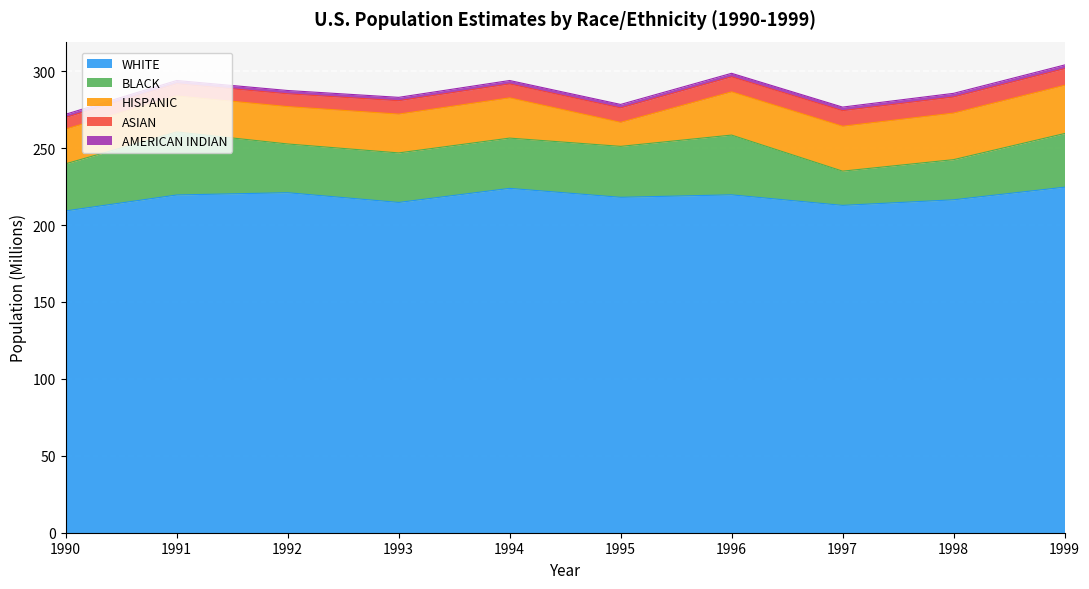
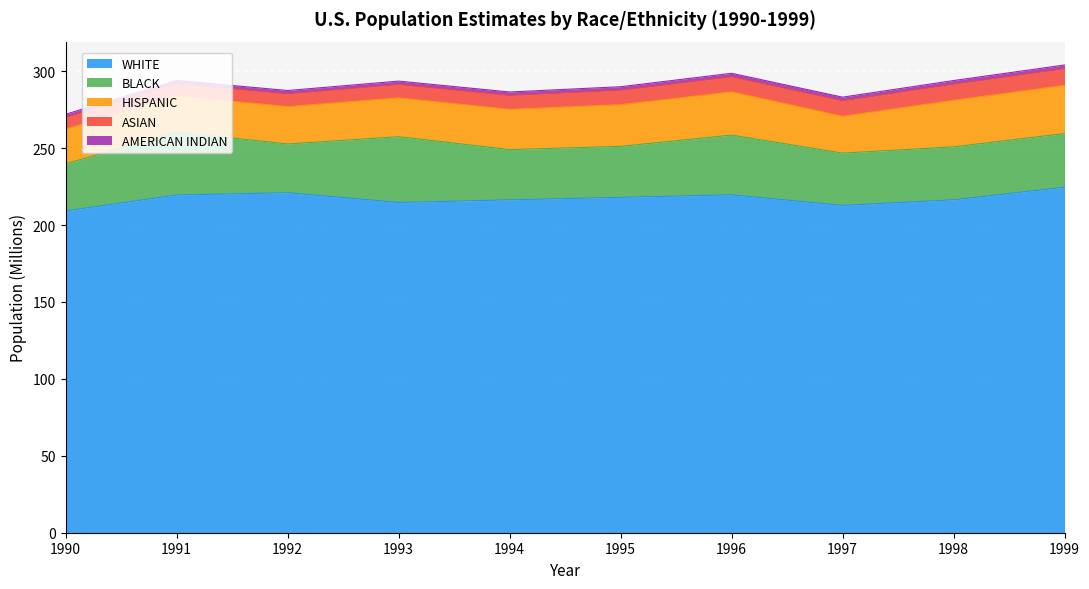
  {
    "WHITE": {
      "1990": 209,
      "1991": 220,
      "1992": 221,
      "1993": 215,
-     "1994": 224,
+     "1994": 216,
      "1995": 218,
      "1996": 220,
      "1997": 213,
      "1998": 216,
      "1999": 225
    },
    "BLACK": {
      "1990": 31,
      "1992": 32,
-     "1993": 32,
+     "1993": 43,
      "1994": 33,
      "1995": 33,
      "1996": 39,
-     "1997": 22,
-     "1998": 26,
+     "1997": 34,
+     "1998": 34,
      "1999": 35
    },
    "HISPANIC": {
      "1990": 23,
      "1992": 24,
      "1993": 25,
      "1994": 26,
-     "1995": 16,
+     "1995": 27,
      "1996": 28,
-     "1997": 29,
+     "1997": 24,
      "1998": 30,
      "1999": 31
    },
    "ASIAN": {
      "1990": 8,
      "1992": 8,
      "1993": 9,
      "1994": 9,
      "1995": 9,
      "1996": 10,
      "1997": 10,
      "1998": 10,
      "1999": 11
    },
    "AMERICAN INDIAN": {
      "1990": 2,
      "1992": 2,
      "1993": 2,
      "1994": 2,
      "1995": 2,
      "1996": 2,
      "1997": 2,
      "1998": 2,
      "1999": 2
    }
  }
